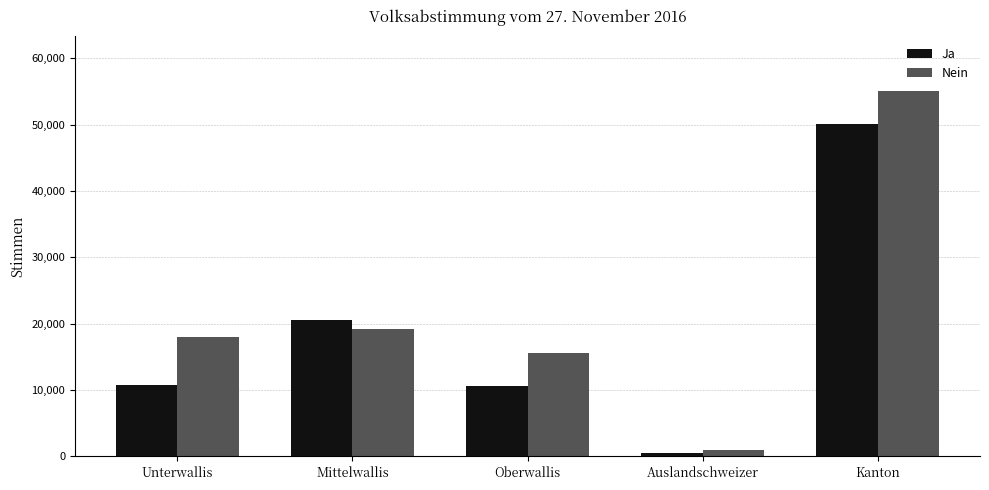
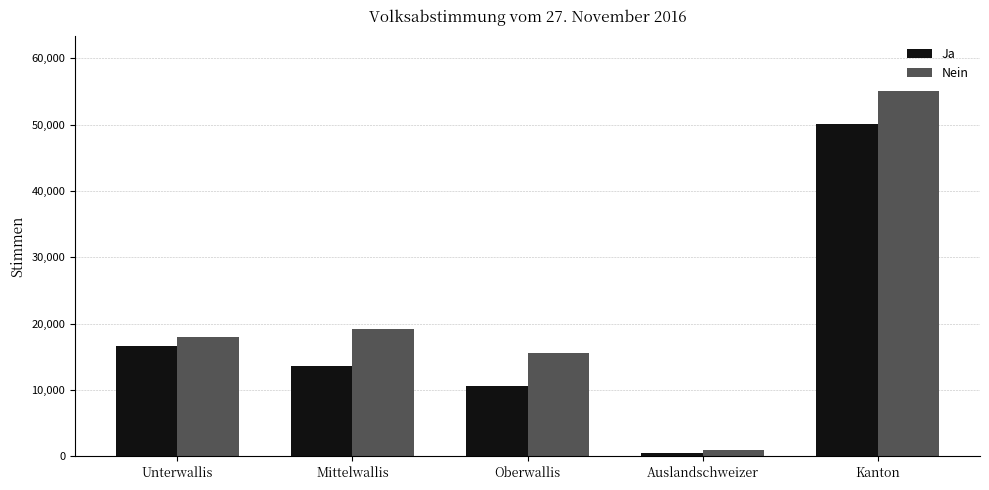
  {
    "Ja": {
-     "Unterwallis": "11,000",
-     "Mittelwallis": "21,000",
+     "Unterwallis": "17,000",
+     "Mittelwallis": "14,000",
      "Oberwallis": "11,000",
      "Auslandschweizer": "1,000",
      "Kanton": "50,000"
    },
    "Nein": {
      "Unterwallis": "18,000",
      "Mittelwallis": "19,000",
      "Oberwallis": "16,000",
      "Auslandschweizer": "1,000",
      "Kanton": "55,000"
    }
  }
